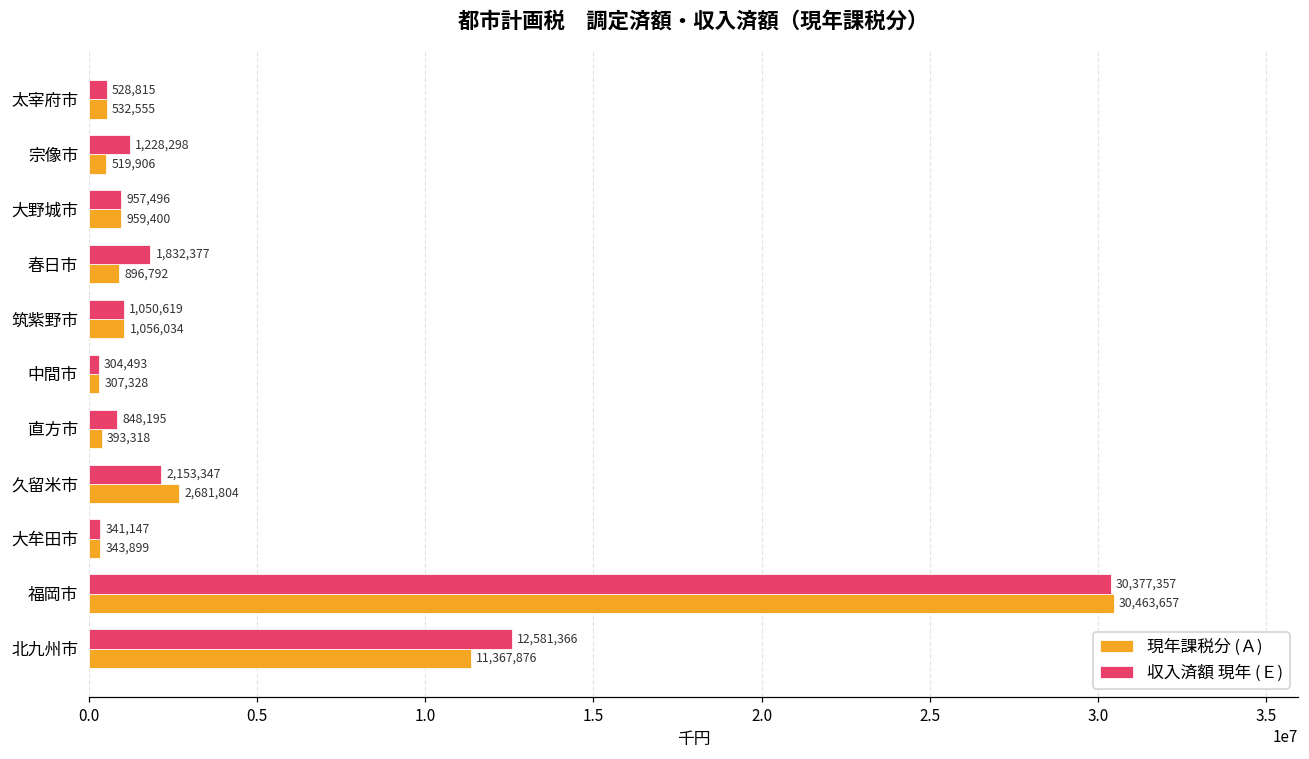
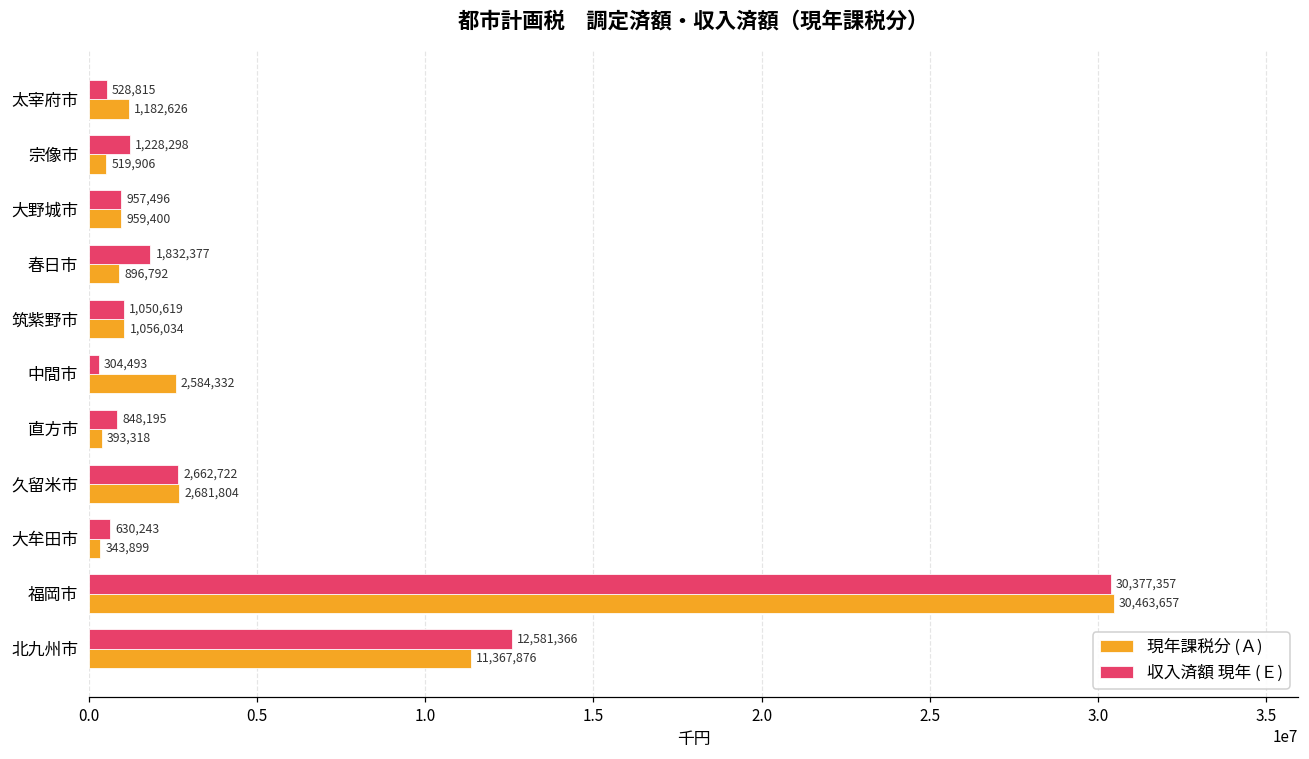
  {
    "現年課税分 (Ａ)": {
-     "太宰府市": "532,555",
+     "太宰府市": "1,182,626",
      "宗像市": "519,906",
      "大野城市": "959,400",
      "春日市": "896,792",
      "筑紫野市": "1,056,034",
-     "中間市": "307,328",
+     "中間市": "2,584,332",
      "直方市": "393,318",
      "久留米市": "2,681,804",
      "大牟田市": "343,899",
      "福岡市": "30,463,657",
      "北九州市": "11,367,876"
    },
    "収入済額 現年 (Ｅ)": {
      "太宰府市": "528,815",
      "宗像市": "1,228,298",
      "大野城市": "957,496",
      "春日市": "1,832,377",
      "筑紫野市": "1,050,619",
      "中間市": "304,493",
      "直方市": "848,195",
-     "久留米市": "2,153,347",
-     "大牟田市": "341,147",
+     "久留米市": "2,662,722",
+     "大牟田市": "630,243",
      "福岡市": "30,377,357",
      "北九州市": "12,581,366"
    }
  }
